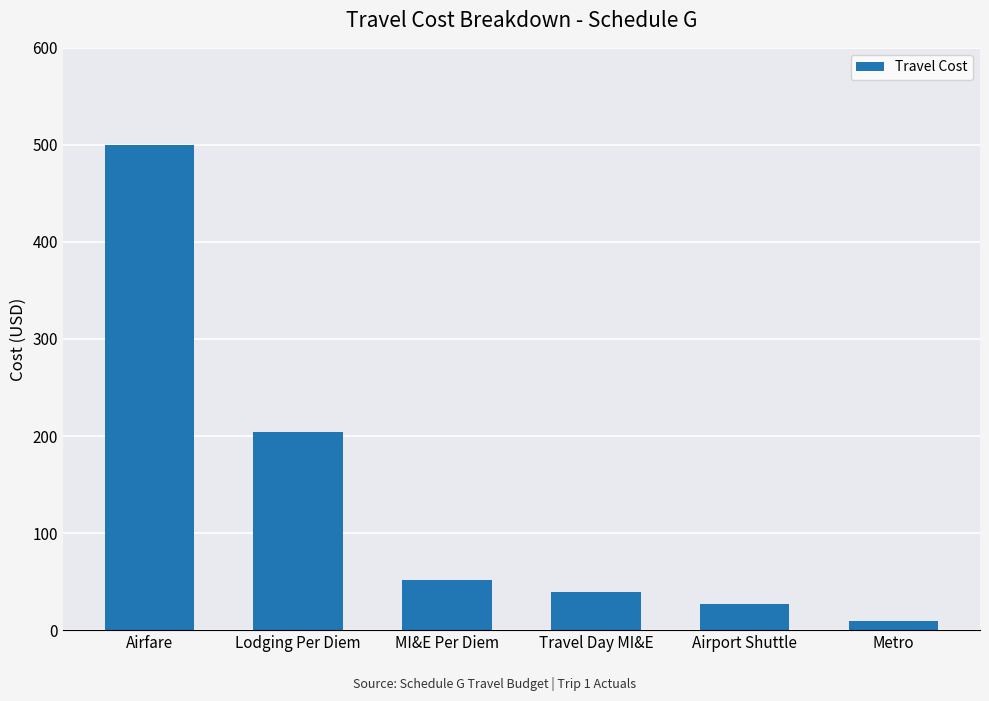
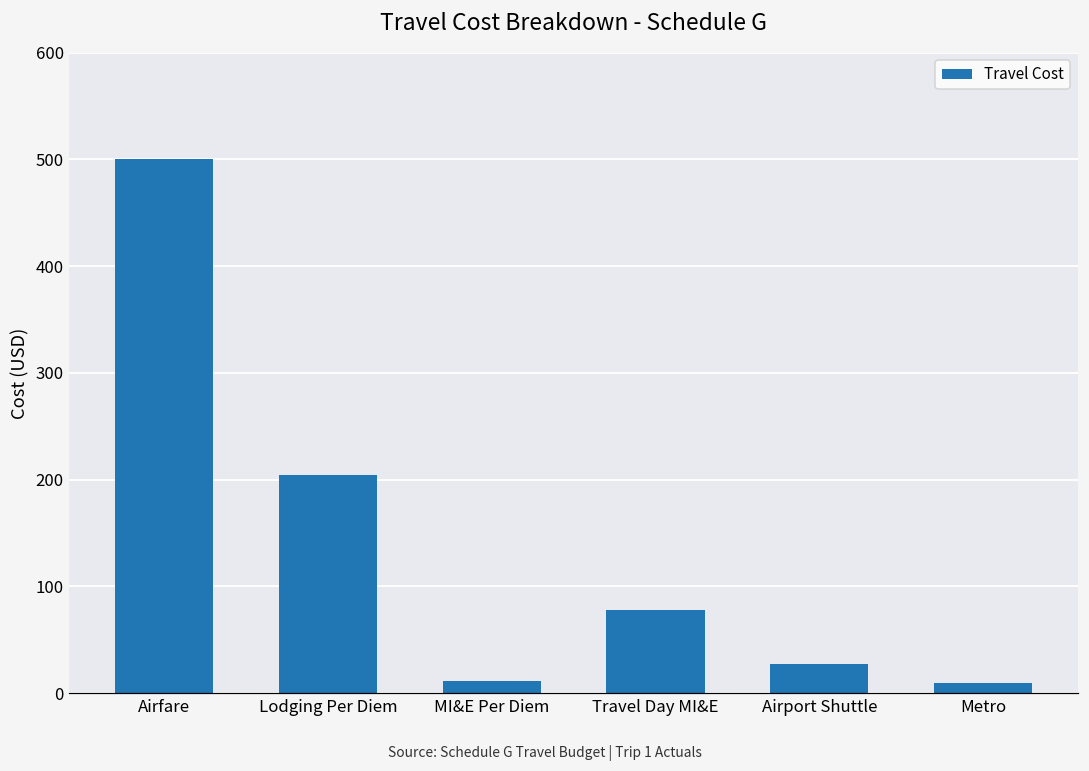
  {
    "Airfare": 500,
    "Lodging Per Diem": 200,
-   "MI&E Per Diem": 50,
-   "Travel Day MI&E": 40,
+   "MI&E Per Diem": 10,
+   "Travel Day MI&E": 80,
    "Airport Shuttle": 30,
    "Metro": 10
  }
